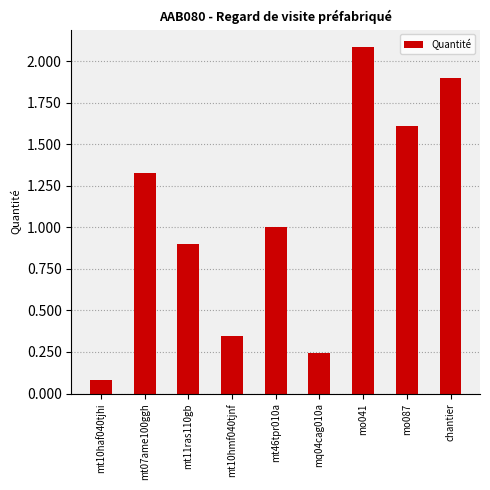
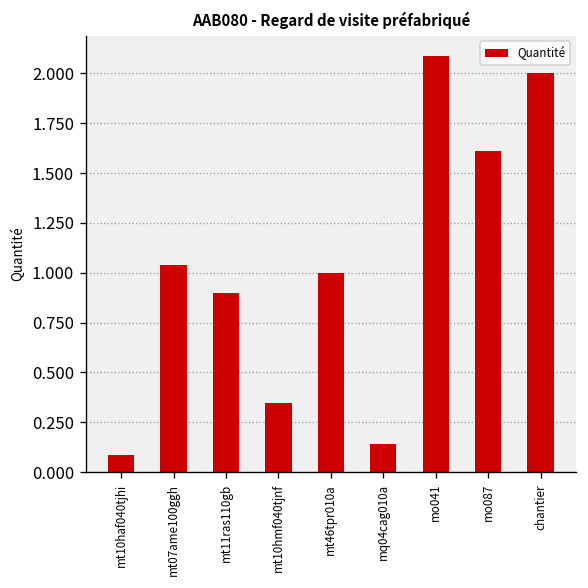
  {
    "mt10haf040tjhi": 0.08,
-   "mt07ame100ggh": 1.33,
+   "mt07ame100ggh": 1.04,
    "mt11ras110gb": 0.90,
    "mt10hmf040tjnf": 0.35,
    "mt46tpr010a": 1.00,
-   "mq04cag010a": 0.24,
+   "mq04cag010a": 0.14,
    "mo041": 2.09,
    "mo087": 1.61,
-   "chantier": 1.9
+   "chantier": 2.0
  }
